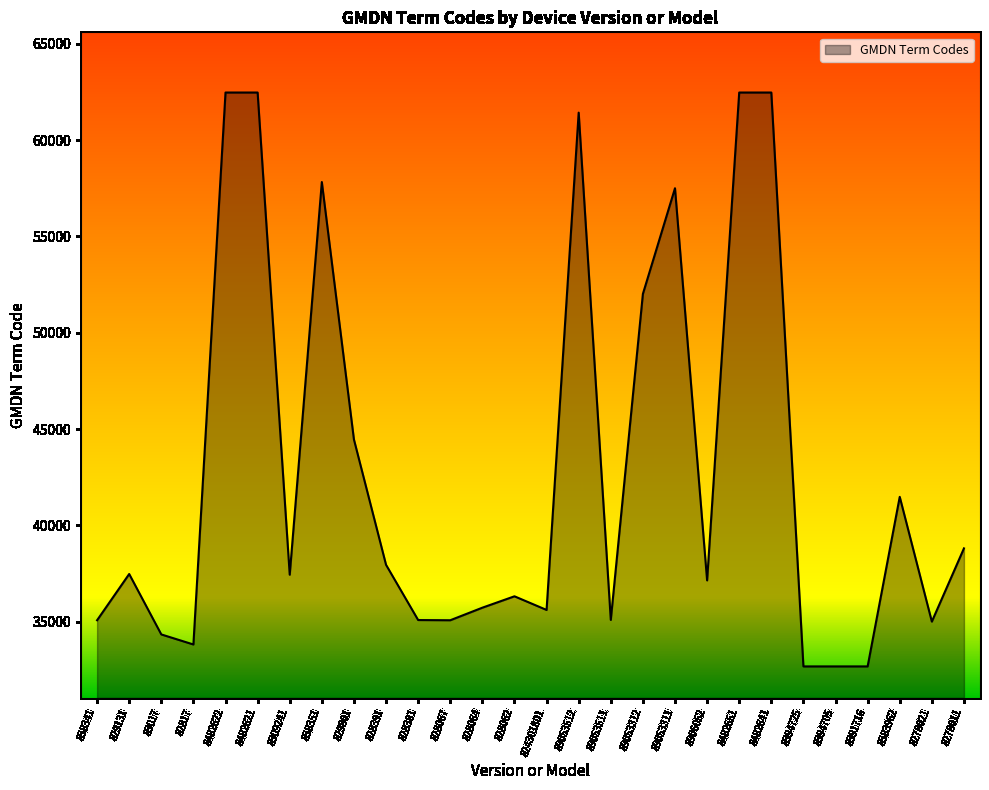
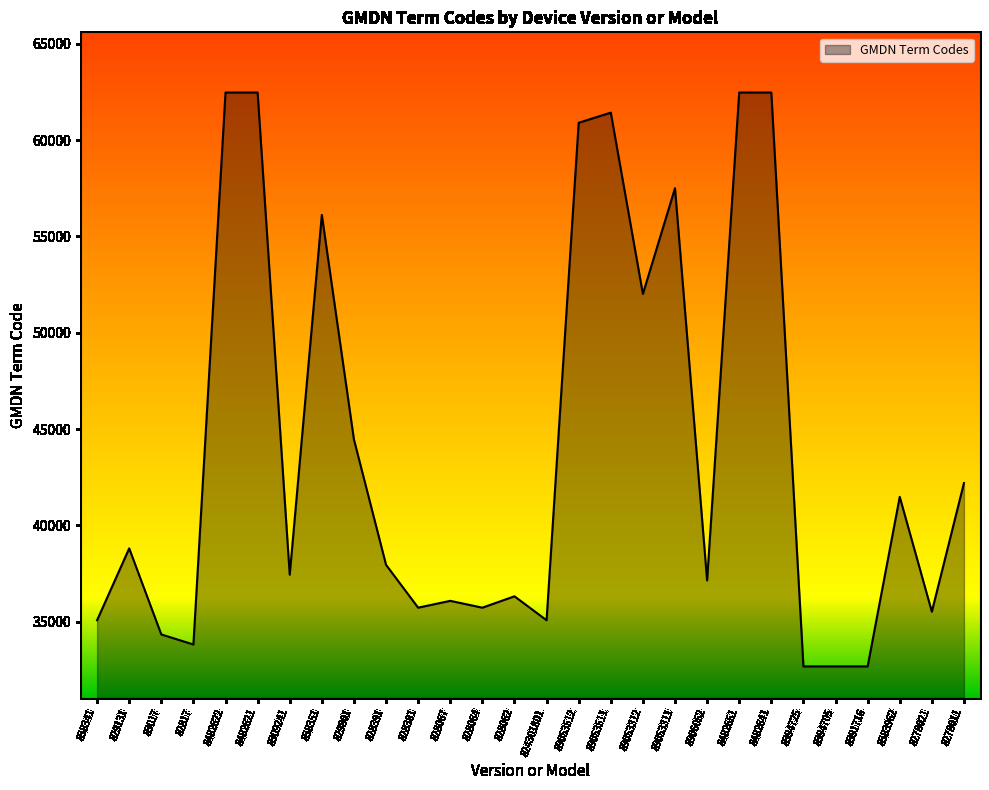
  {
    "838341": 35100,
-   "829131": 37500,
+   "829131": 38800,
    "83017": 34300,
    "82817": 33800,
    "8482622": 62500,
    "8482621": 62500,
    "8309241": 37400,
-   "838351": 57800,
+   "838351": 56100,
    "829801": 44500,
    "828391": 38000,
-   "828381": 35100,
-   "828067": 35100,
+   "828381": 35700,
+   "828067": 36100,
    "828064": 35700,
    "828062": 36300,
-   "824301801": 35600,
-   "89053512": 61400,
-   "89053511": 35100,
+   "824301801": 35100,
+   "89053512": 60900,
+   "89053511": 61400,
    "89053312": 52000,
    "89053311": 57500,
    "8906052": 37100,
    "8482651": 62500,
    "8482641": 62500,
    "8394725": 32700,
    "8394705": 32700,
    "8391716": 32700,
    "8383962": 41500,
-   "8278021": 35000,
-   "8278011": 38800
+   "8278021": 35500,
+   "8278011": 42200
  }
